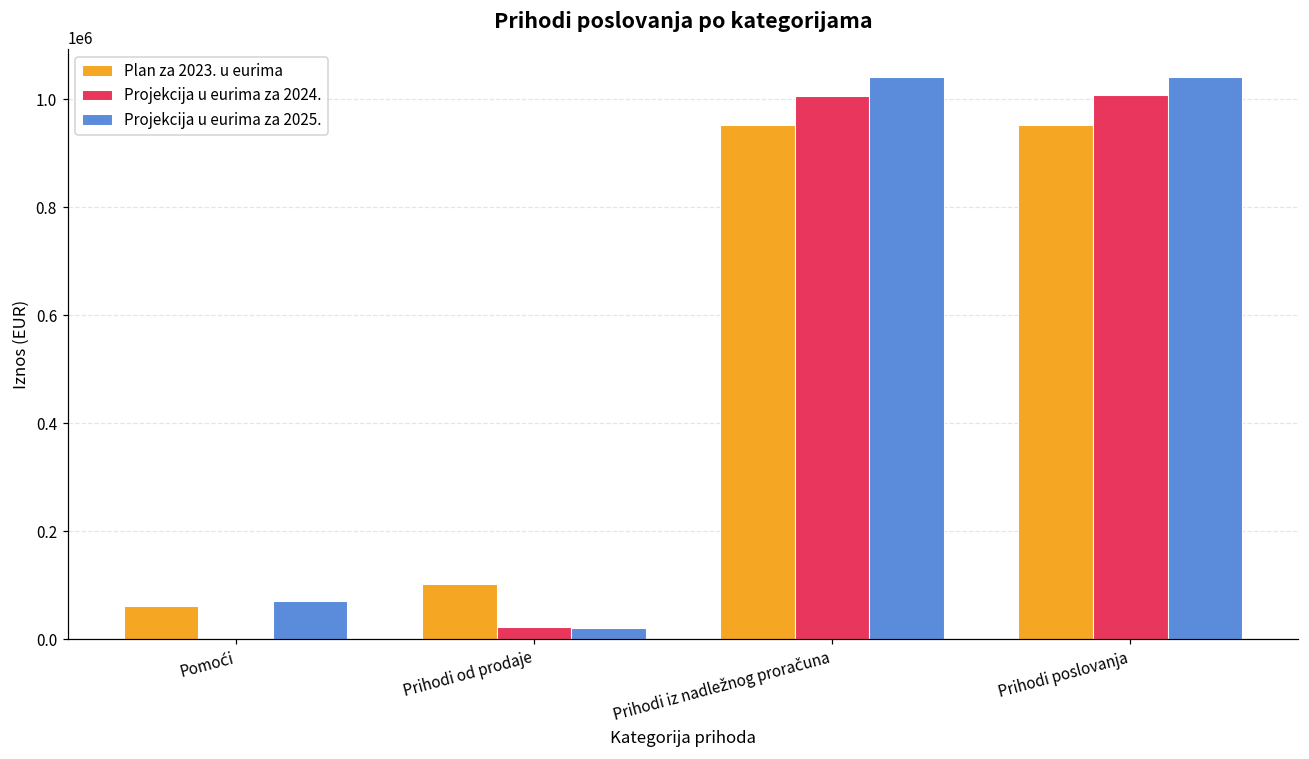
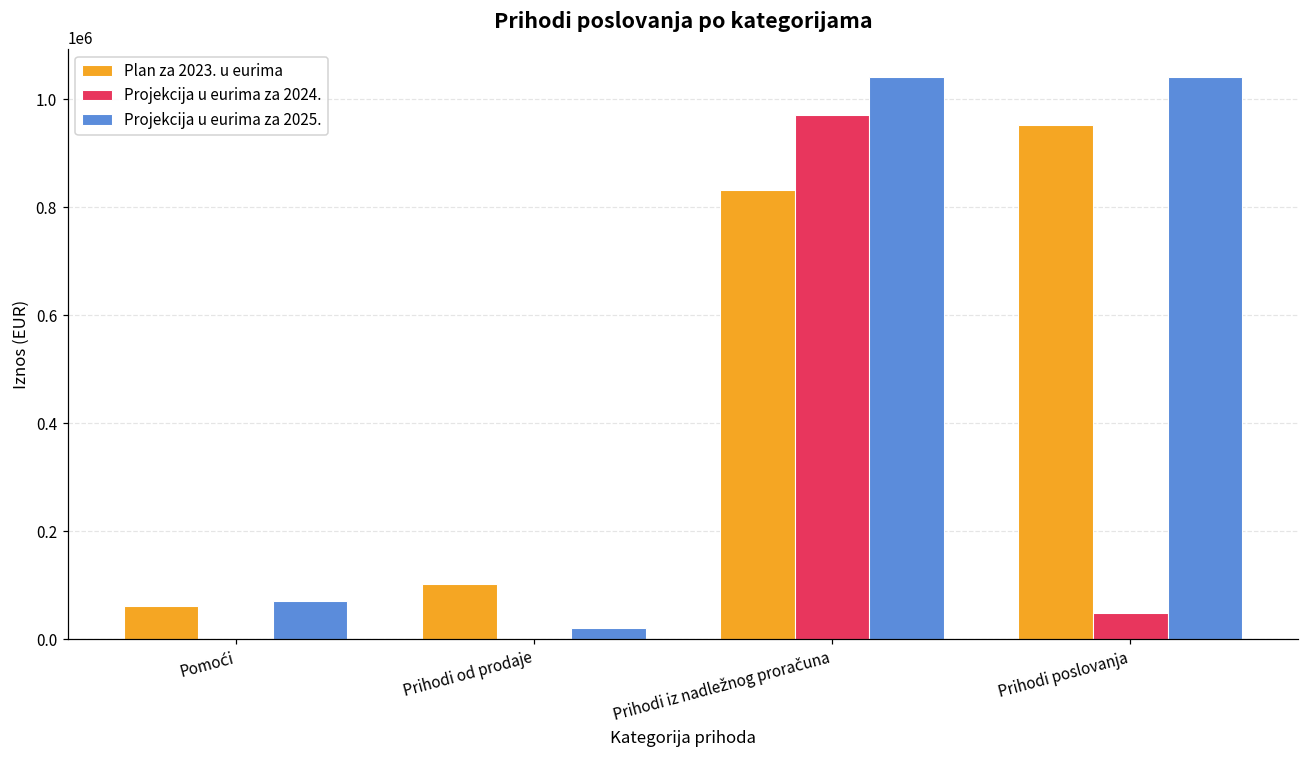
  {
    "Plan za 2023. u eurima": {
      "Pomoći": 60000,
      "Prihodi od prodaje": 100000,
-     "Prihodi iz nadležnog proračuna": 950000,
+     "Prihodi iz nadležnog proračuna": 830000,
      "Prihodi poslovanja": 950000
    },
    "Projekcija u eurima za 2024.": {
      "Pomoći": 0,
-     "Prihodi od prodaje": 20000,
-     "Prihodi iz nadležnog proračuna": 1010000,
-     "Prihodi poslovanja": 1010000
+     "Prihodi od prodaje": 0,
+     "Prihodi iz nadležnog proračuna": 970000,
+     "Prihodi poslovanja": 50000
    },
    "Projekcija u eurima za 2025.": {
      "Pomoći": 70000,
      "Prihodi od prodaje": 20000,
      "Prihodi iz nadležnog proračuna": 1040000,
      "Prihodi poslovanja": 1040000
    }
  }
